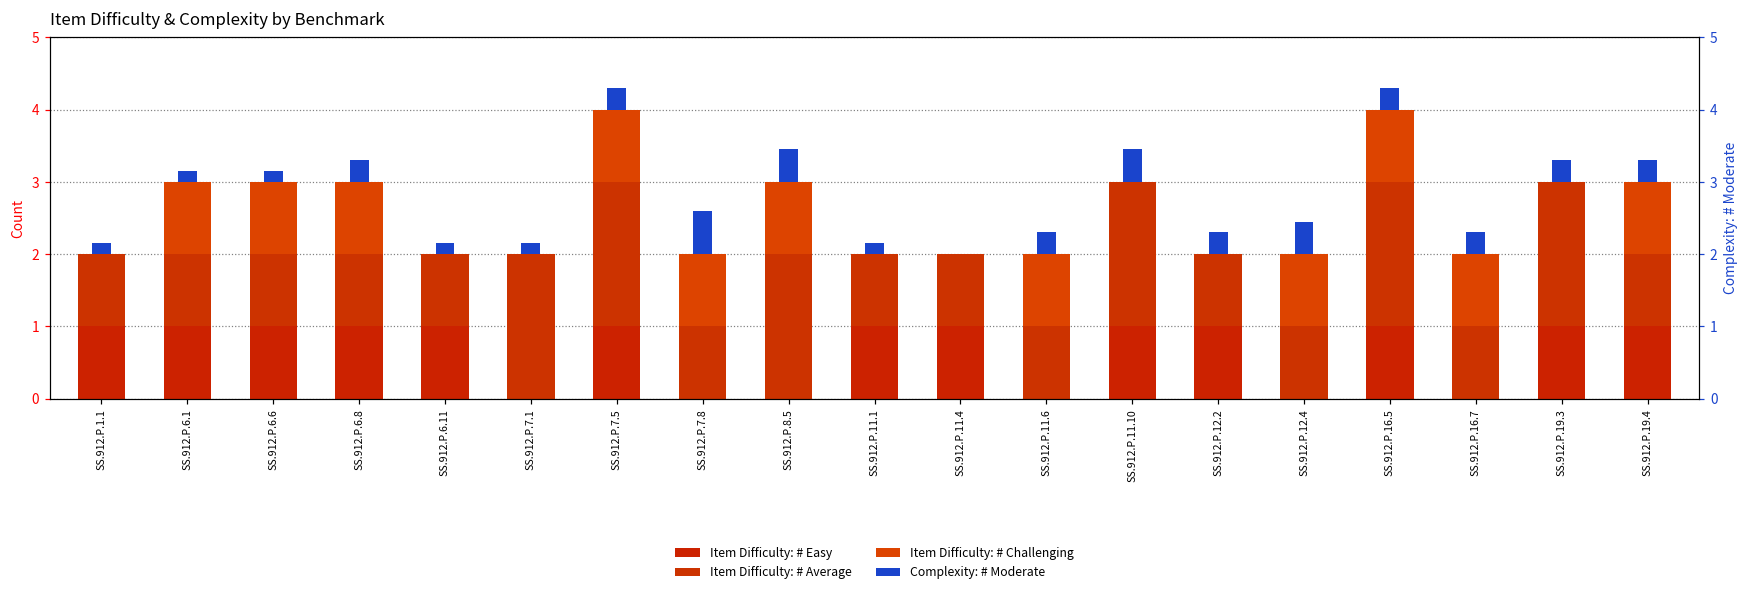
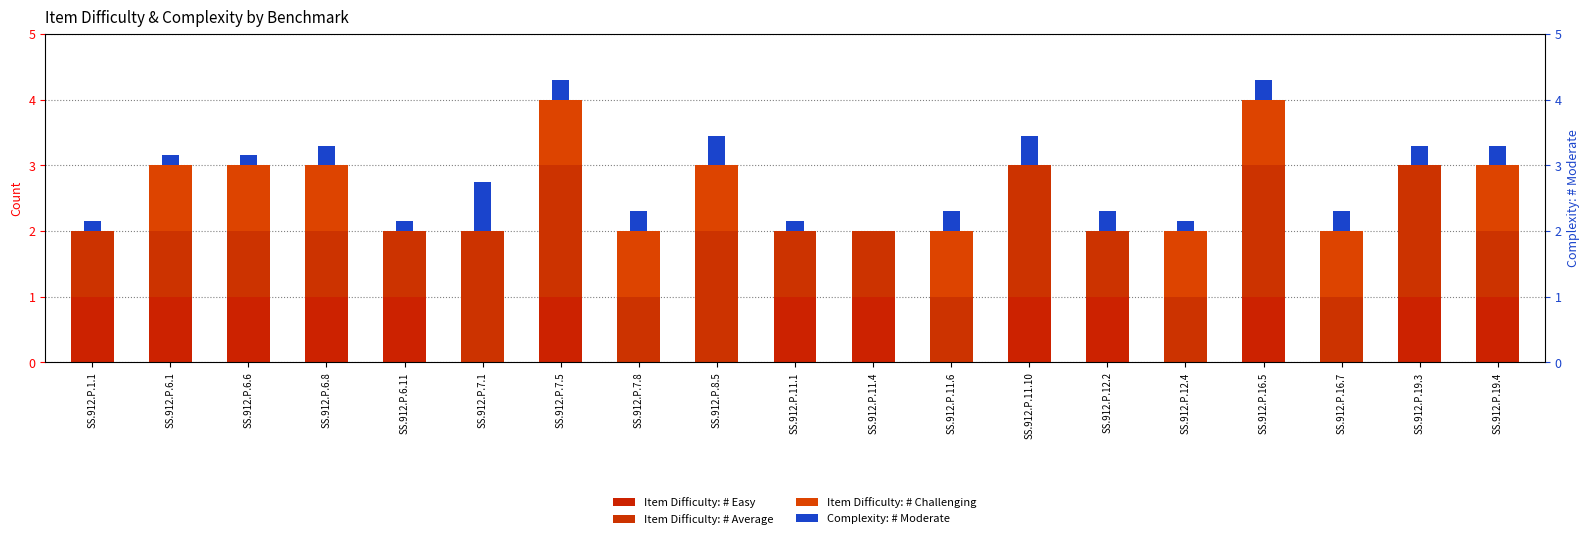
  {
    "Complexity: # Moderate": {
      "SS.912.P.1.1": 0.1,
      "SS.912.P.6.1": 0.1,
      "SS.912.P.6.6": 0.1,
      "SS.912.P.6.8": 0.3,
      "SS.912.P.6.11": 0.1,
-     "SS.912.P.7.1": 0.1,
+     "SS.912.P.7.1": 0.8,
      "SS.912.P.7.5": 0.3,
-     "SS.912.P.7.8": 0.6,
+     "SS.912.P.7.8": 0.3,
      "SS.912.P.8.5": 0.5,
      "SS.912.P.11.1": 0.1,
      "SS.912.P.11.4": 0.0,
      "SS.912.P.11.6": 0.3,
      "SS.912.P.11.10": 0.5,
      "SS.912.P.12.2": 0.3,
-     "SS.912.P.12.4": 0.5,
+     "SS.912.P.12.4": 0.1,
      "SS.912.P.16.5": 0.3,
      "SS.912.P.16.7": 0.3,
      "SS.912.P.19.3": 0.3,
      "SS.912.P.19.4": 0.3
    }
  }
